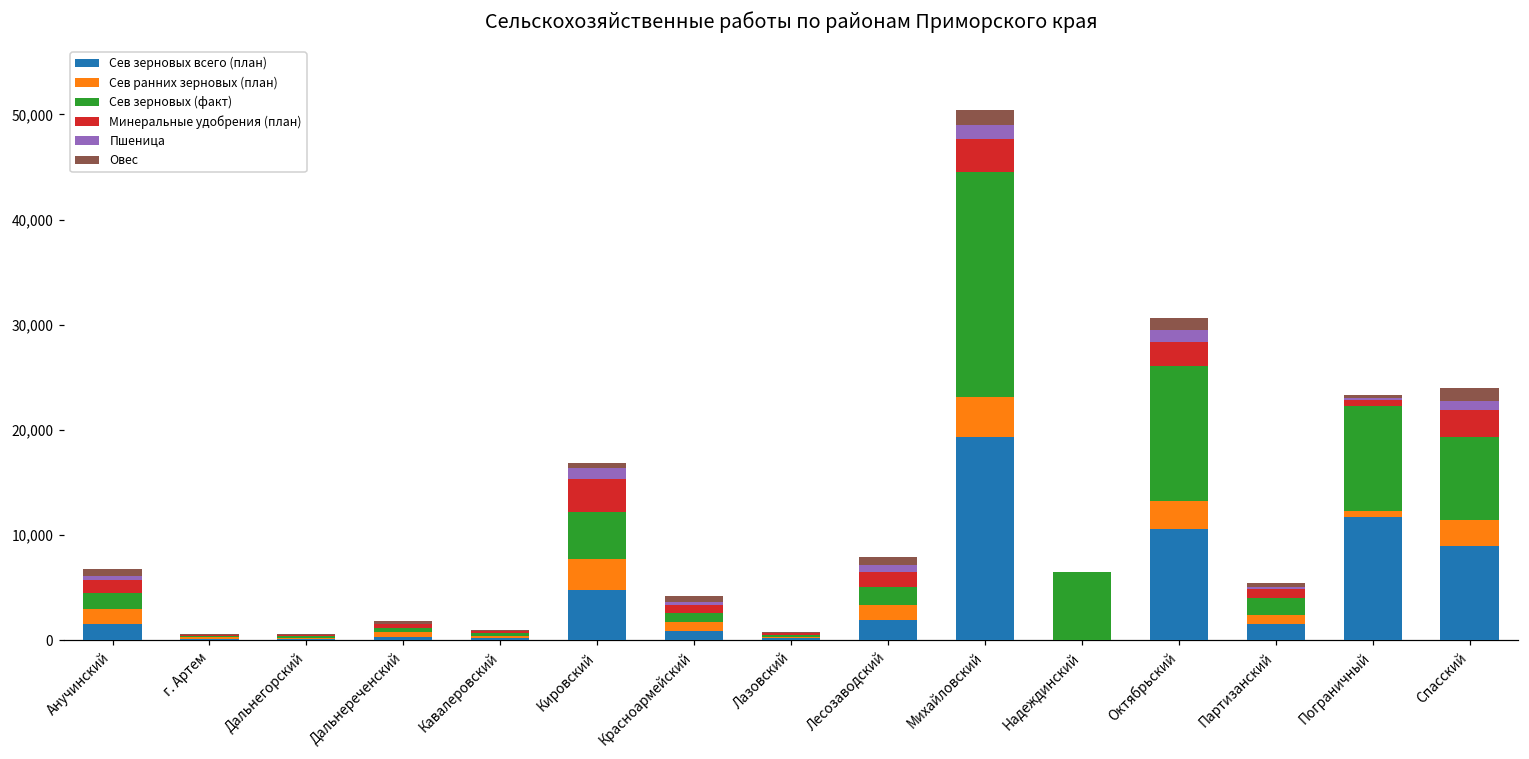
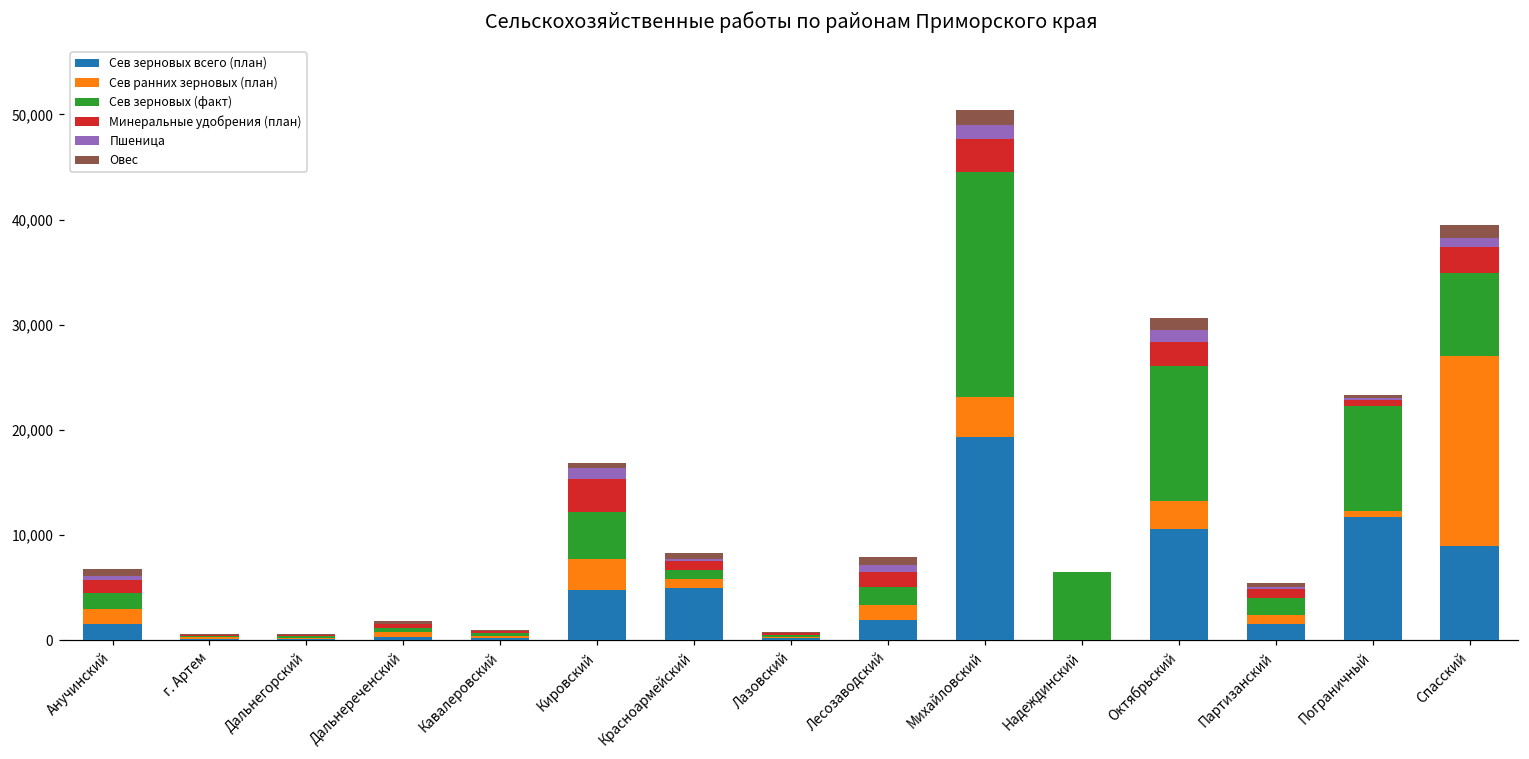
  {
    "Сев зерновых всего (план)": {
      "Анучинский": "2,000",
      "Дальнереченский": "0",
      "Кировский": "5,000",
-     "Красноармейский": "1,000",
+     "Красноармейский": "5,000",
      "Лесозаводский": "2,000",
      "Михайловский": "19,000",
      "Октябрьский": "11,000",
      "Партизанский": "2,000",
      "Пограничный": "12,000",
      "Спасский": "9,000"
    },
    "Сев ранних зерновых (план)": {
      "Анучинский": "1,000",
      "Дальнереченский": "0",
      "Кировский": "3,000",
      "Красноармейский": "1,000",
      "Лесозаводский": "1,000",
      "Михайловский": "4,000",
      "Надеждинский": "0",
      "Октябрьский": "3,000",
      "Партизанский": "1,000",
      "Пограничный": "1,000",
-     "Спасский": "3,000"
+     "Спасский": "18,000"
    },
    "Сев зерновых (факт)": {
      "Анучинский": "2,000",
      "Дальнереченский": "0",
      "Кировский": "4,000",
      "Красноармейский": "1,000",
      "Лесозаводский": "2,000",
      "Михайловский": "21,000",
      "Надеждинский": "7,000",
      "Октябрьский": "13,000",
      "Партизанский": "2,000",
      "Пограничный": "10,000",
      "Спасский": "8,000"
    },
    "Минеральные удобрения (план)": {
      "Анучинский": "1,000",
      "Дальнереченский": "0",
      "Кировский": "3,000",
      "Красноармейский": "1,000",
      "Лесозаводский": "1,000",
      "Михайловский": "3,000",
      "Надеждинский": "0",
      "Октябрьский": "2,000",
      "Партизанский": "1,000",
      "Пограничный": "1,000",
      "Спасский": "3,000"
    },
    "Пшеница": {
      "Анучинский": "0",
      "г. Артем": "0",
      "Дальнегорский": "0",
      "Кавалеровский": "0",
      "Кировский": "1,000",
      "Лесозаводский": "1,000",
      "Михайловский": "1,000",
      "Надеждинский": "0",
      "Октябрьский": "1,000",
      "Спасский": "1,000"
    },
    "Овес": {
      "Анучинский": "1,000",
      "Дальнереченский": "0",
      "Кировский": "0",
      "Красноармейский": "1,000",
      "Лесозаводский": "1,000",
      "Михайловский": "1,000",
      "Надеждинский": "0",
      "Октябрьский": "1,000",
      "Партизанский": "0",
      "Спасский": "1,000"
    }
  }
